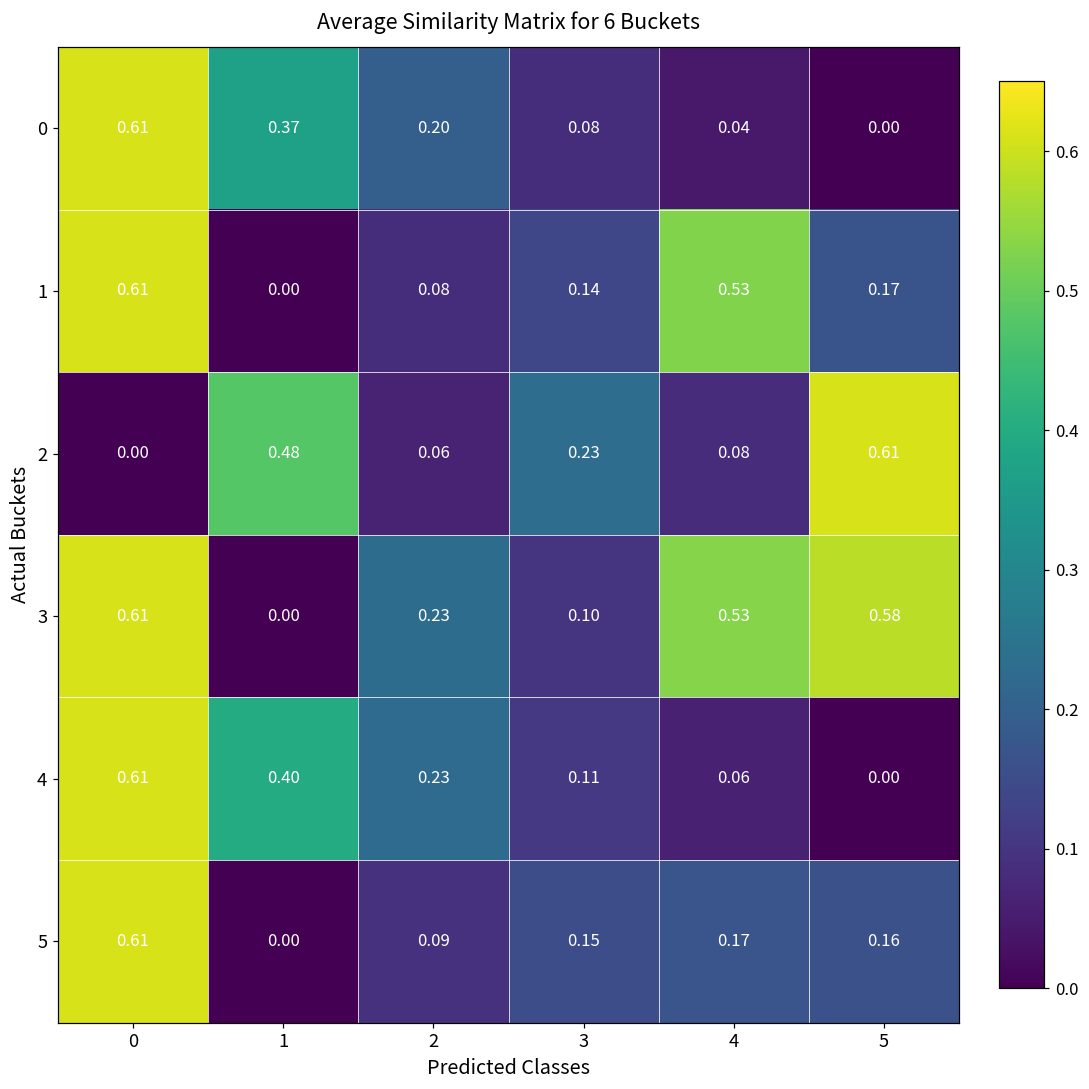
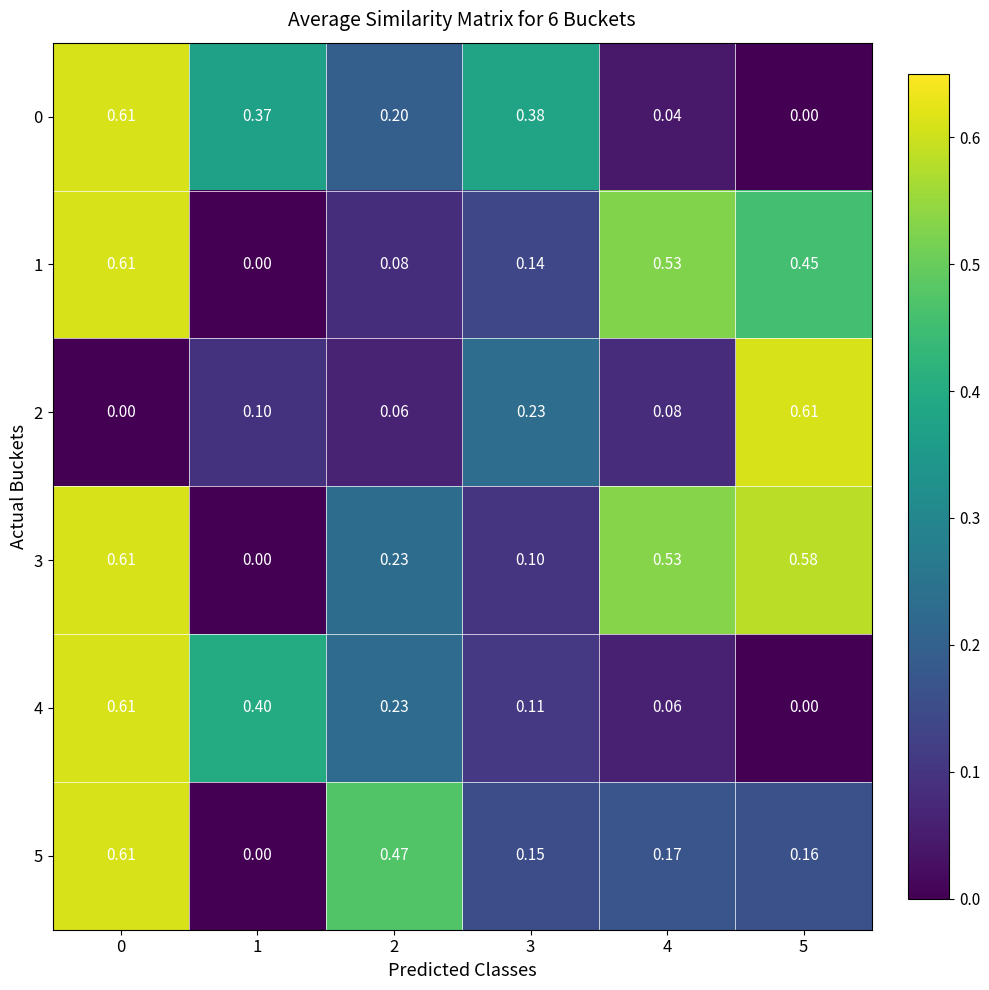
  {
    "0": {
      "0": 0.61,
      "1": 0.37,
      "2": 0.20,
-     "3": 0.08,
+     "3": 0.38,
      "4": 0.04,
      "5": 0.00
    },
    "1": {
      "0": 0.61,
      "1": 0.00,
      "2": 0.08,
      "3": 0.14,
      "4": 0.53,
-     "5": 0.17
+     "5": 0.45
    },
    "2": {
      "0": 0.00,
-     "1": 0.48,
+     "1": 0.10,
      "2": 0.06,
      "3": 0.23,
      "4": 0.08,
      "5": 0.61
    },
    "3": {
      "0": 0.61,
      "1": 0.00,
      "2": 0.23,
      "3": 0.10,
      "4": 0.53,
      "5": 0.58
    },
    "4": {
      "0": 0.61,
      "1": 0.40,
      "2": 0.23,
      "3": 0.11,
      "4": 0.06,
      "5": 0.00
    },
    "5": {
      "0": 0.61,
      "1": 0.00,
-     "2": 0.09,
+     "2": 0.47,
      "3": 0.15,
      "4": 0.17,
      "5": 0.16
    }
  }
